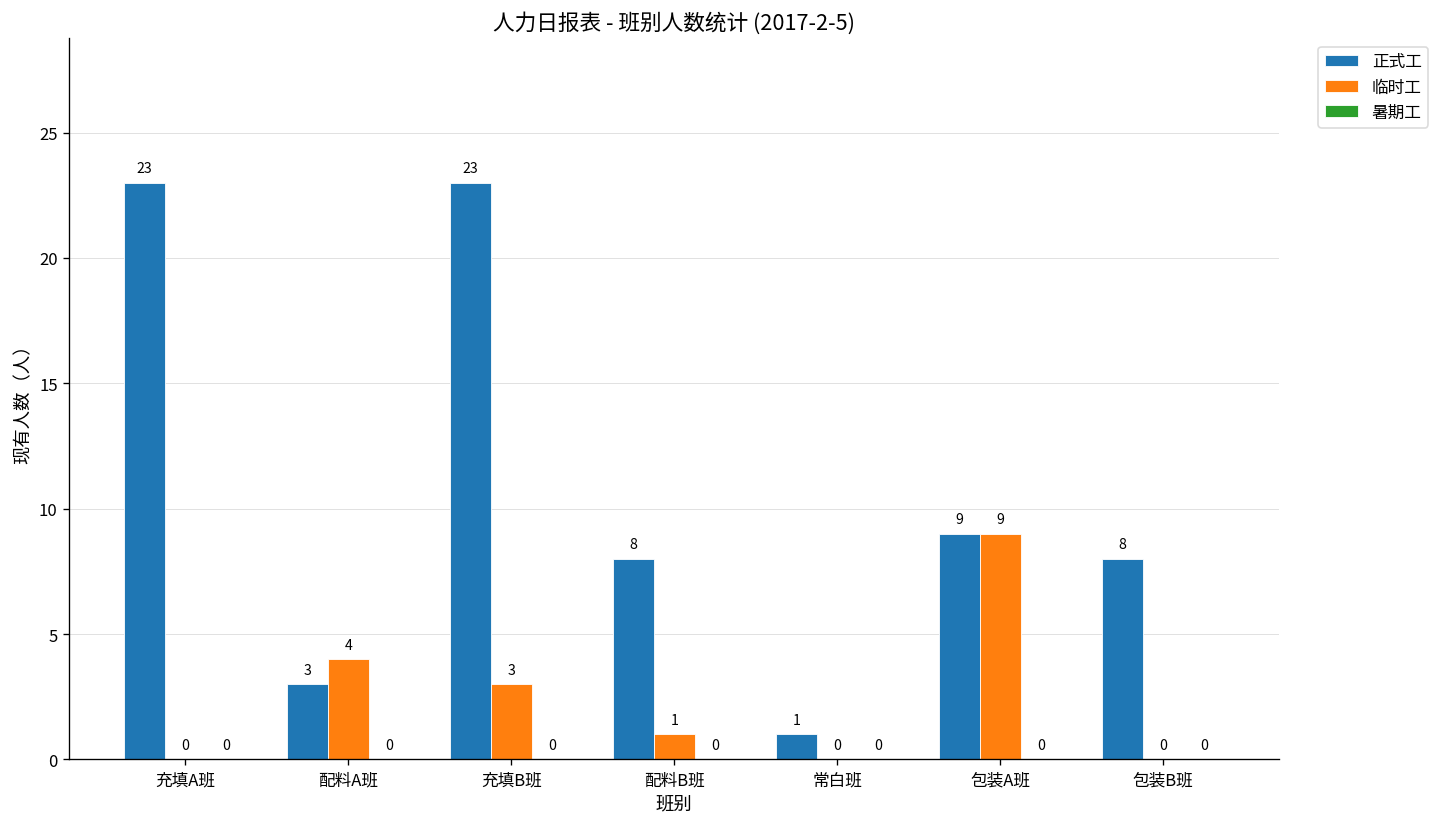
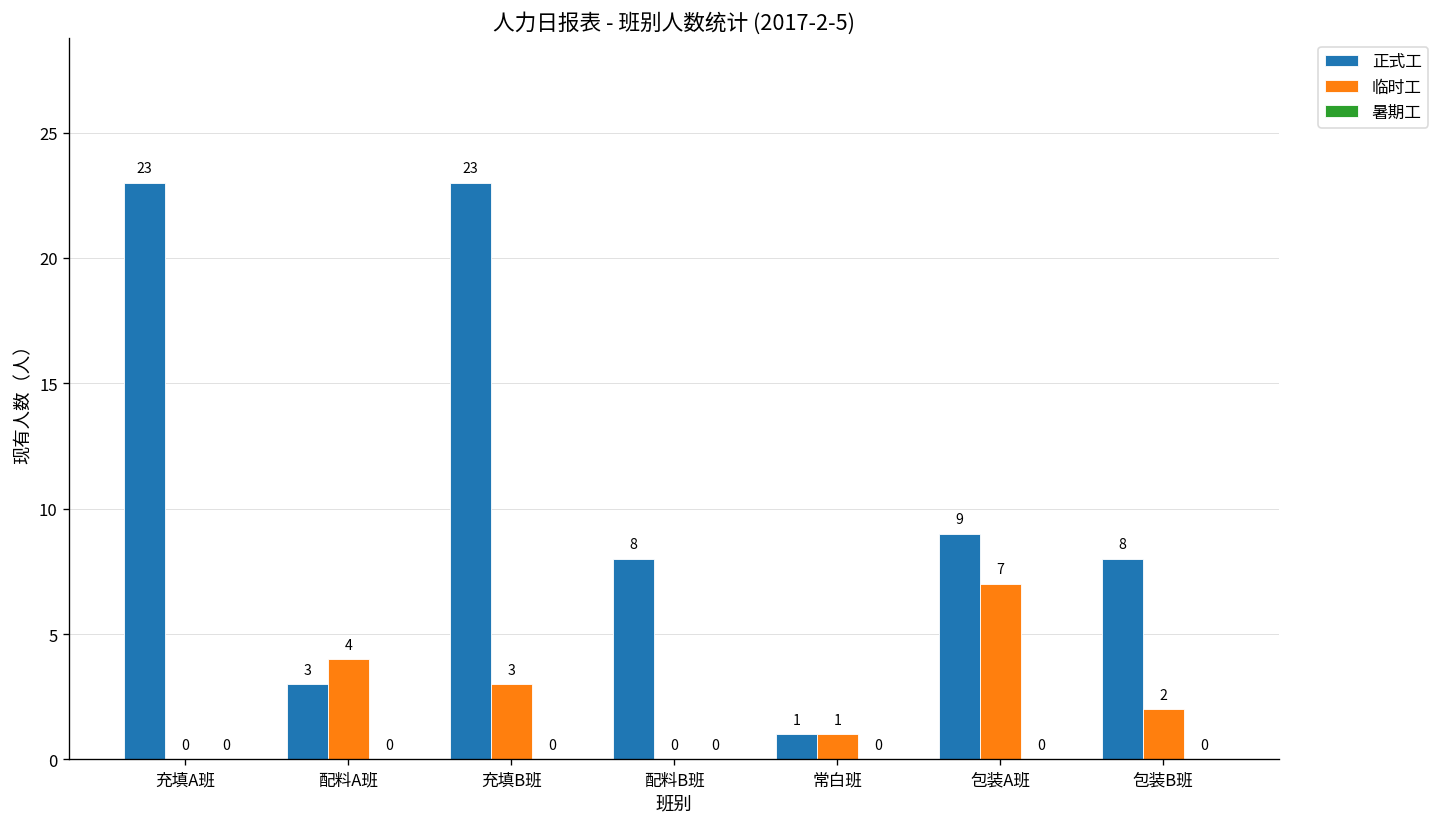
  {
    "正式工": {
      "充填A班": 23,
      "配料A班": 3,
      "充填B班": 23,
      "配料B班": 8,
      "常白班": 1,
      "包装A班": 9,
      "包装B班": 8
    },
    "临时工": {
      "充填A班": 0,
      "配料A班": 4,
      "充填B班": 3,
-     "配料B班": 1,
-     "常白班": 0,
-     "包装A班": 9,
-     "包装B班": 0
+     "配料B班": 0,
+     "常白班": 1,
+     "包装A班": 7,
+     "包装B班": 2
    },
    "暑期工": {
      "充填A班": 0,
      "配料A班": 0,
      "充填B班": 0,
      "配料B班": 0,
      "常白班": 0,
      "包装A班": 0,
      "包装B班": 0
    }
  }
